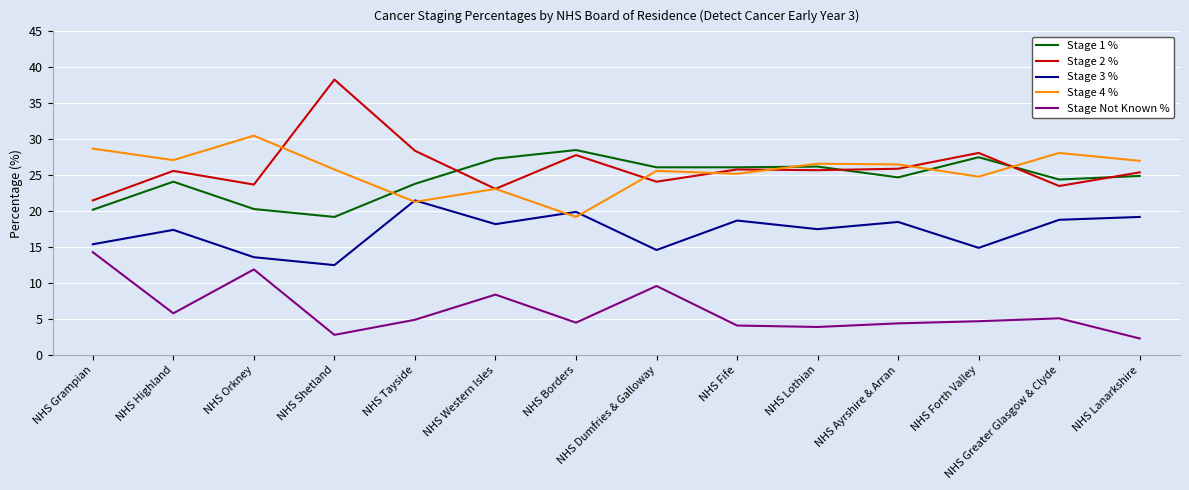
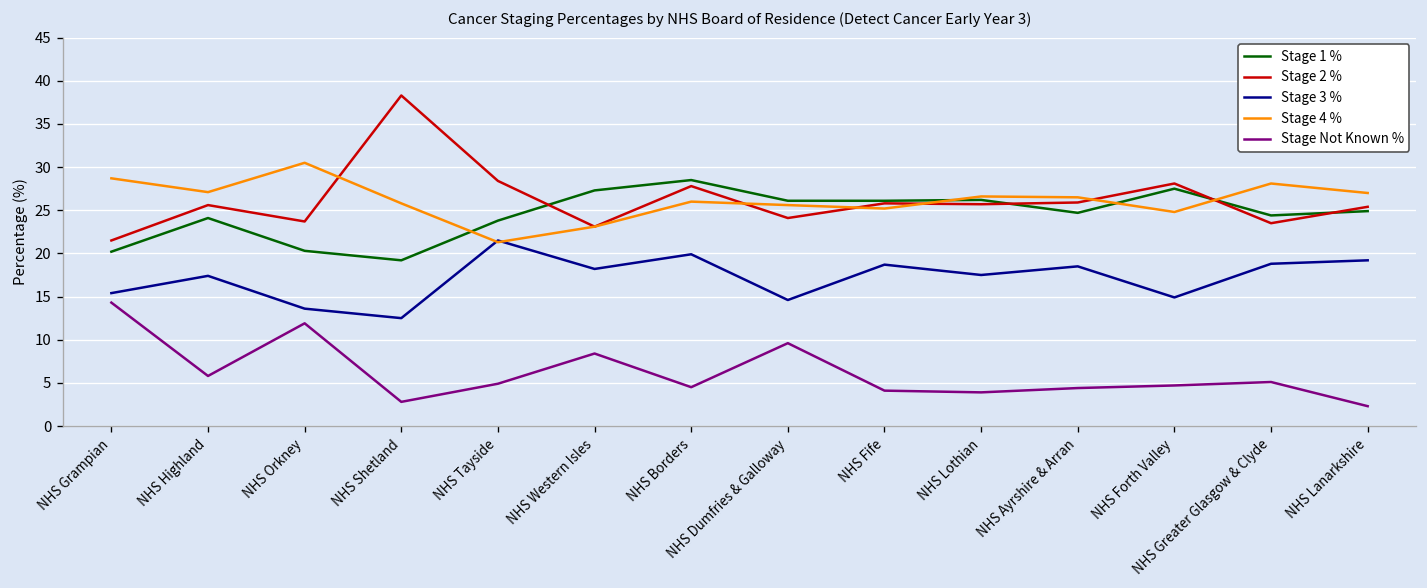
  {
    "Stage 1 %": {
      "NHS Grampian": 20,
      "NHS Highland": 24,
      "NHS Orkney": 20,
      "NHS Shetland": 19,
      "NHS Tayside": 24,
      "NHS Western Isles": 27,
      "NHS Borders": 29,
      "NHS Dumfries & Galloway": 26,
      "NHS Lothian": 26,
      "NHS Ayrshire & Arran": 25,
      "NHS Forth Valley": 28,
      "NHS Greater Glasgow & Clyde": 24,
      "NHS Lanarkshire": 25
    },
    "Stage 2 %": {
      "NHS Grampian": 22,
      "NHS Highland": 26,
      "NHS Orkney": 24,
      "NHS Shetland": 38,
      "NHS Tayside": 28,
      "NHS Borders": 28,
      "NHS Dumfries & Galloway": 24,
      "NHS Lothian": 26,
      "NHS Ayrshire & Arran": 26,
      "NHS Forth Valley": 28,
      "NHS Greater Glasgow & Clyde": 24,
      "NHS Lanarkshire": 25
    },
    "Stage 3 %": {
      "NHS Grampian": 15,
      "NHS Highland": 17,
      "NHS Orkney": 14,
      "NHS Shetland": 13,
      "NHS Western Isles": 18,
      "NHS Borders": 20,
      "NHS Dumfries & Galloway": 15,
      "NHS Fife": 19,
      "NHS Lothian": 18,
      "NHS Ayrshire & Arran": 19,
      "NHS Forth Valley": 15,
      "NHS Greater Glasgow & Clyde": 19,
      "NHS Lanarkshire": 19
    },
    "Stage 4 %": {
      "NHS Grampian": 29,
      "NHS Highland": 27,
      "NHS Orkney": 31,
      "NHS Shetland": 26,
-     "NHS Borders": 19,
+     "NHS Borders": 26,
      "NHS Dumfries & Galloway": 26,
      "NHS Fife": 25,
      "NHS Lothian": 27,
      "NHS Ayrshire & Arran": 27,
      "NHS Forth Valley": 25,
      "NHS Greater Glasgow & Clyde": 28,
      "NHS Lanarkshire": 27
    },
    "Stage Not Known %": {
      "NHS Grampian": 14,
      "NHS Highland": 6,
      "NHS Orkney": 12,
      "NHS Shetland": 3,
      "NHS Tayside": 5,
      "NHS Western Isles": 8,
      "NHS Borders": 5,
      "NHS Dumfries & Galloway": 10,
      "NHS Fife": 4,
      "NHS Lothian": 4,
      "NHS Ayrshire & Arran": 4,
      "NHS Forth Valley": 5,
      "NHS Greater Glasgow & Clyde": 5,
      "NHS Lanarkshire": 2
    }
  }
